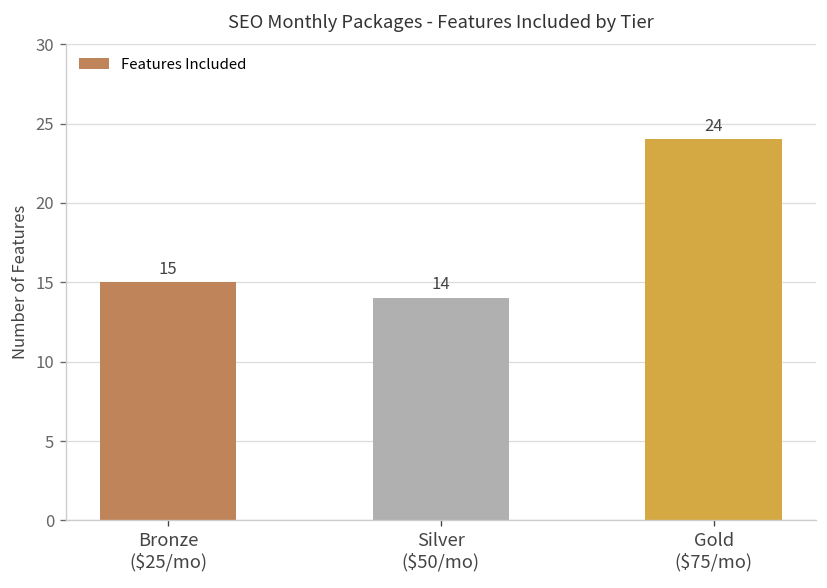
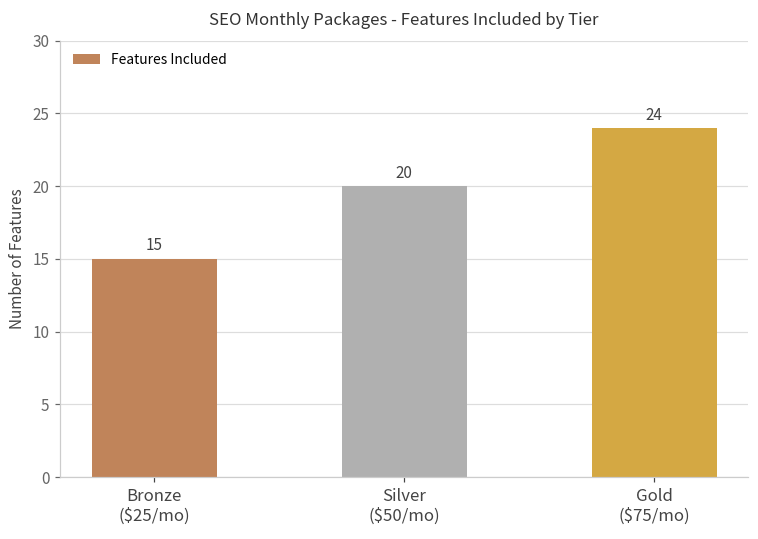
  {
    "Bronze ($25/mo)": 15,
-   "Silver ($50/mo)": 14,
+   "Silver ($50/mo)": 20,
    "Gold ($75/mo)": 24
  }
